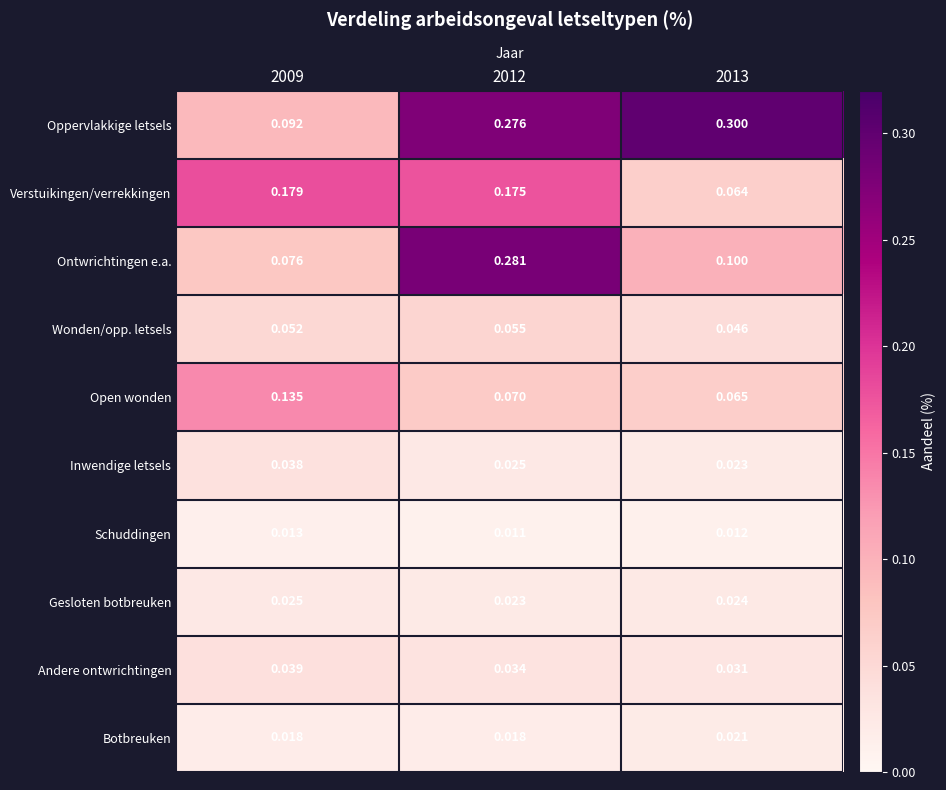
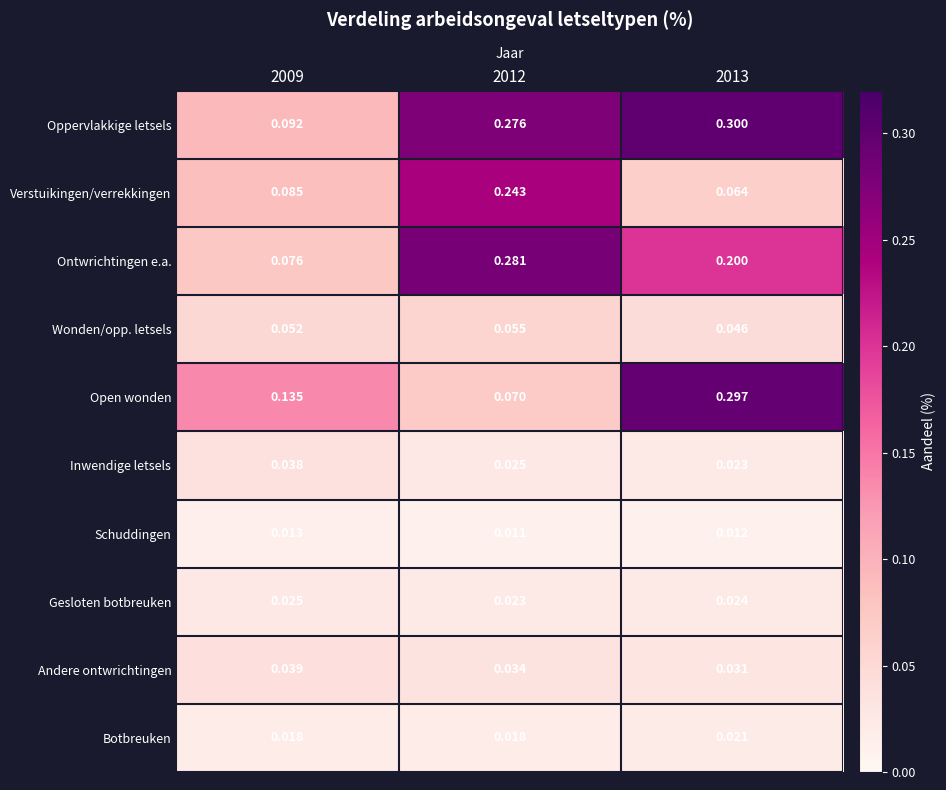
  {
    "Oppervlakkige letsels": {
      "2009": 0.092,
      "2012": 0.276,
      "2013": 0.300
    },
    "Verstuikingen/verrekkingen": {
-     "2009": 0.179,
-     "2012": 0.175,
+     "2009": 0.085,
+     "2012": 0.243,
      "2013": 0.064
    },
    "Ontwrichtingen e.a.": {
      "2009": 0.076,
      "2012": 0.281,
-     "2013": 0.100
+     "2013": 0.200
    },
    "Open wonden": {
      "2009": 0.135,
      "2012": 0.070,
-     "2013": 0.065
+     "2013": 0.297
    }
  }
